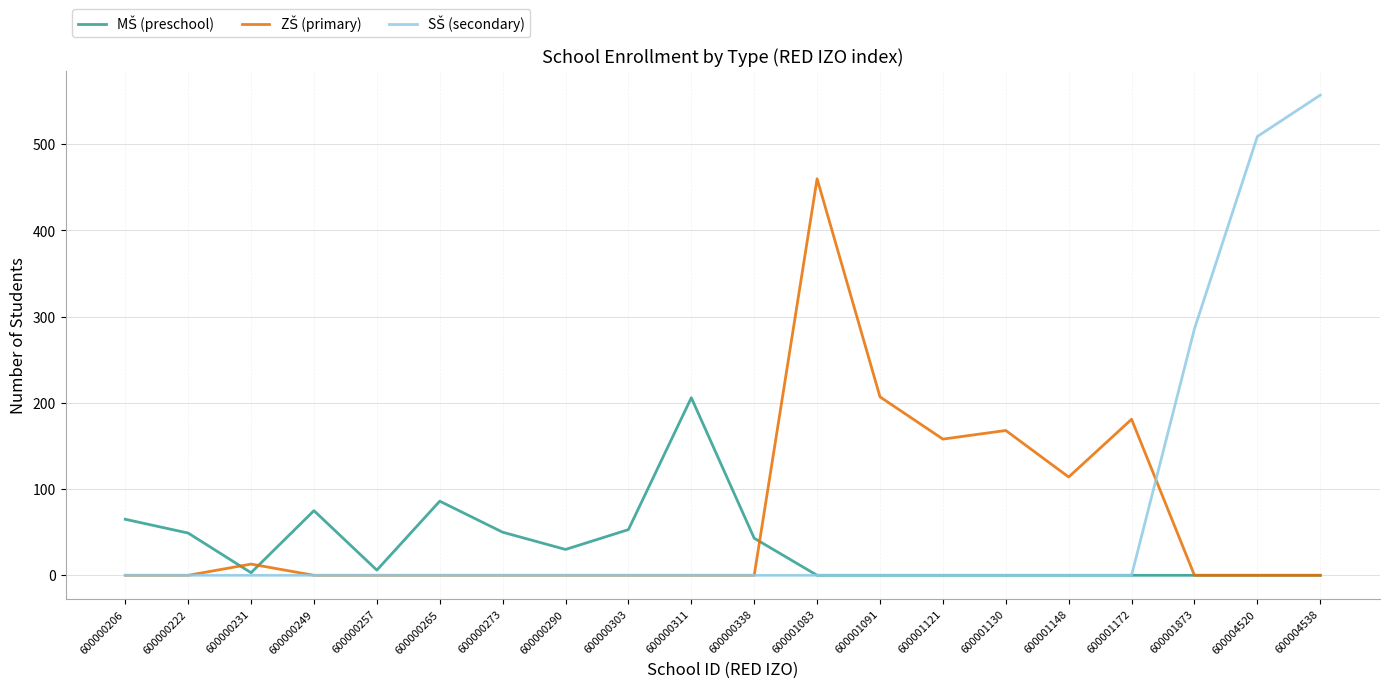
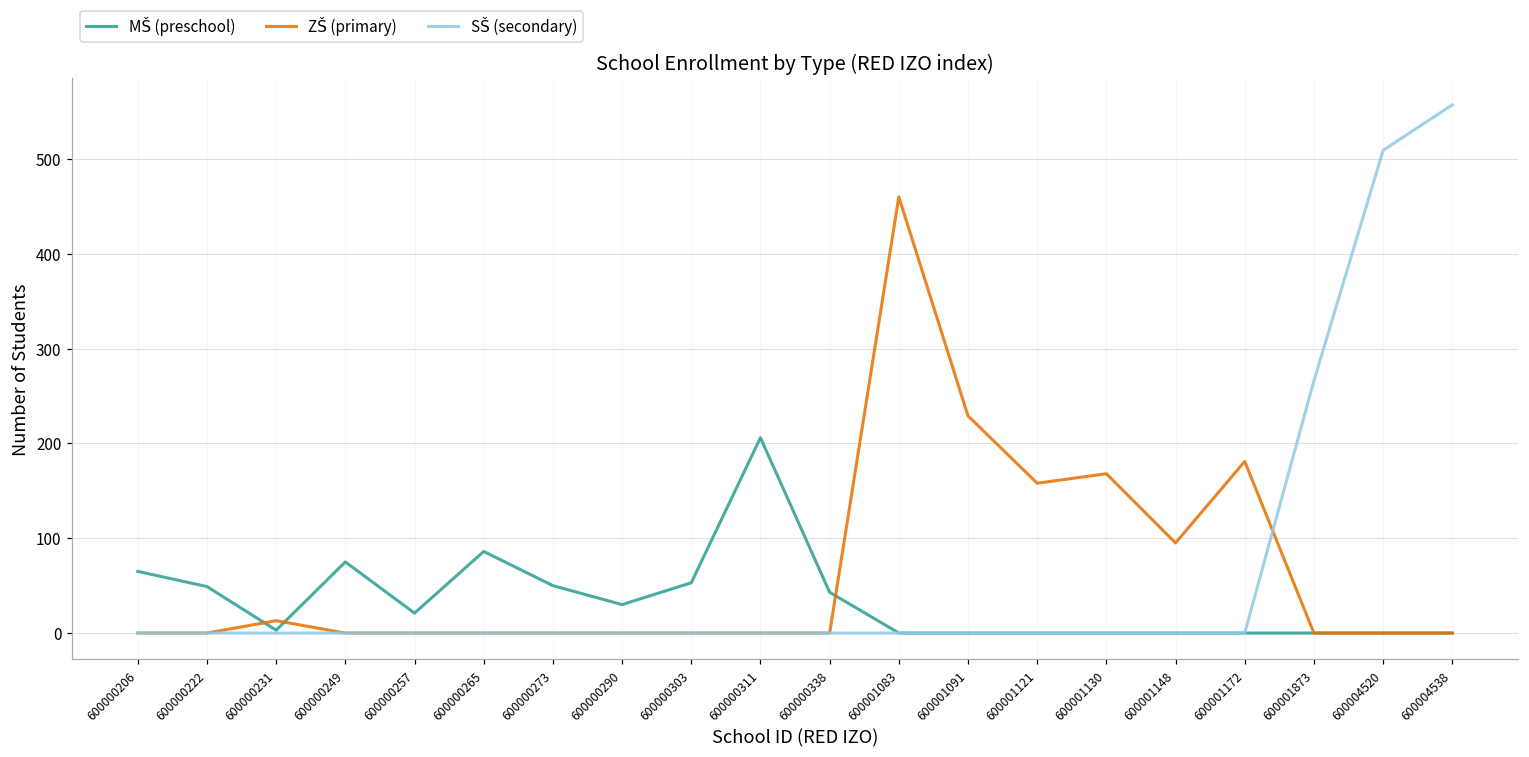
  {
    "MŠ (preschool)": {
      "600000206": 70,
      "600000222": 50,
      "600000231": 0,
      "600000249": 80,
-     "600000257": 10,
+     "600000257": 20,
      "600000265": 90,
      "600000273": 50,
      "600000290": 30,
      "600000303": 50,
      "600000311": 210,
      "600000338": 40
    },
    "ZŠ (primary)": {
      "600000231": 10,
      "600001083": 460,
-     "600001091": 210,
+     "600001091": 230,
      "600001121": 160,
      "600001130": 170,
-     "600001148": 110,
+     "600001148": 100,
      "600001172": 180
    },
    "SŠ (secondary)": {
      "600000231": 0,
-     "600001873": 290,
+     "600001873": 270,
      "600004520": 510,
      "600004538": 560
    }
  }
